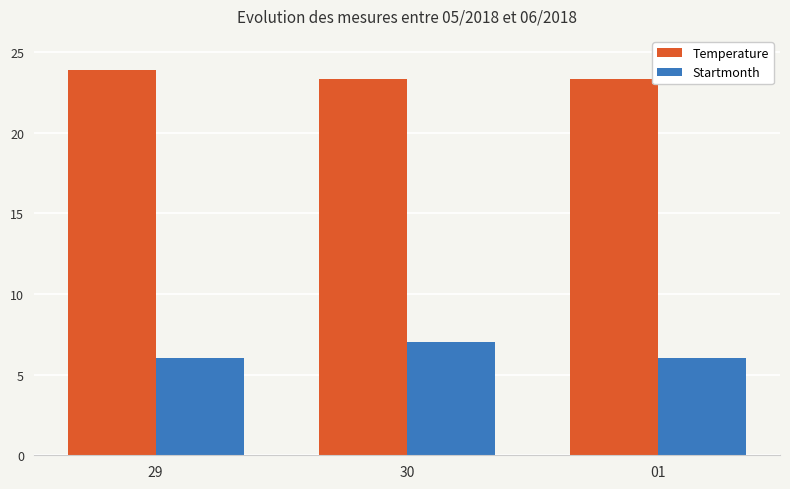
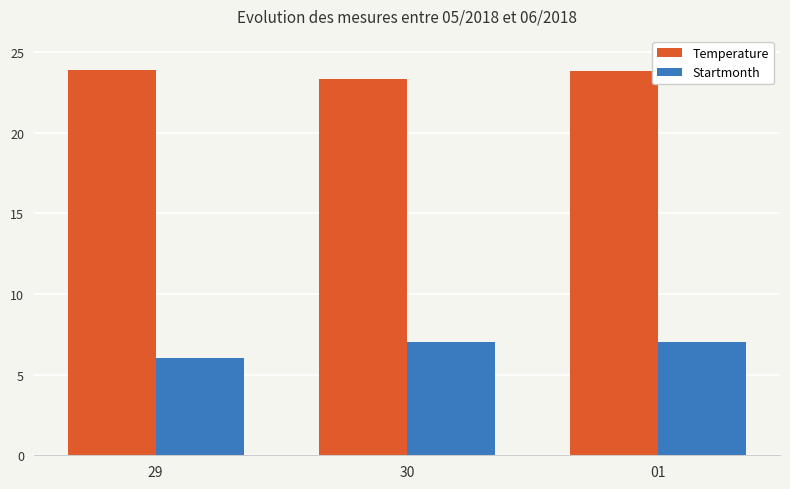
  {
    "Temperature": {
      "29": 23.9,
      "30": 23.3,
-     "01": 23.3
+     "01": 23.8
    },
    "Startmonth": {
      "29": 6,
      "30": 7,
-     "01": 6
+     "01": 7
    }
  }
